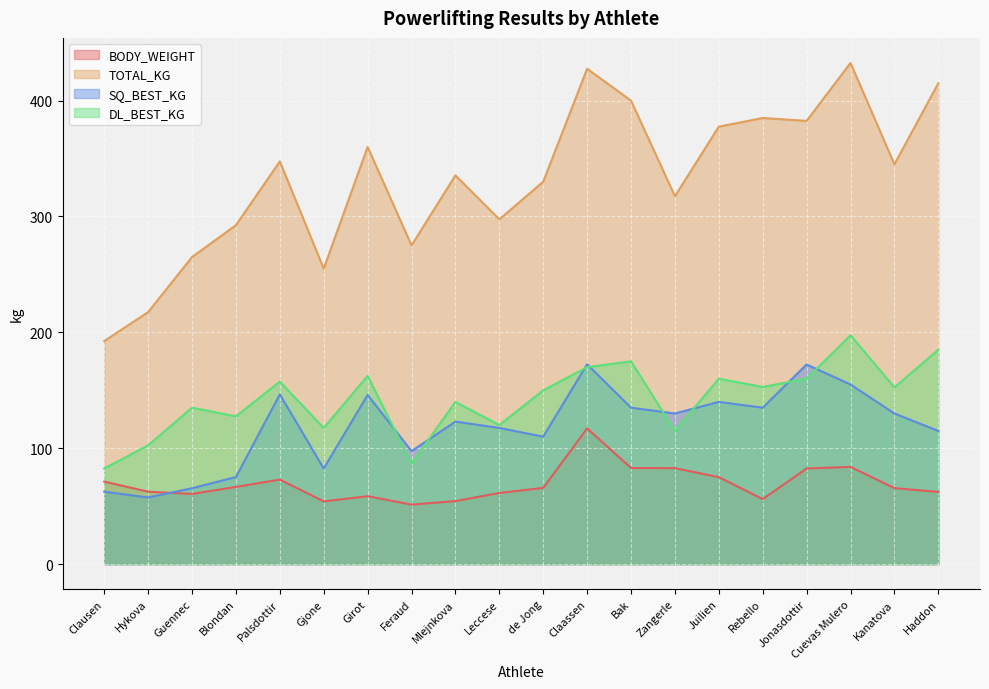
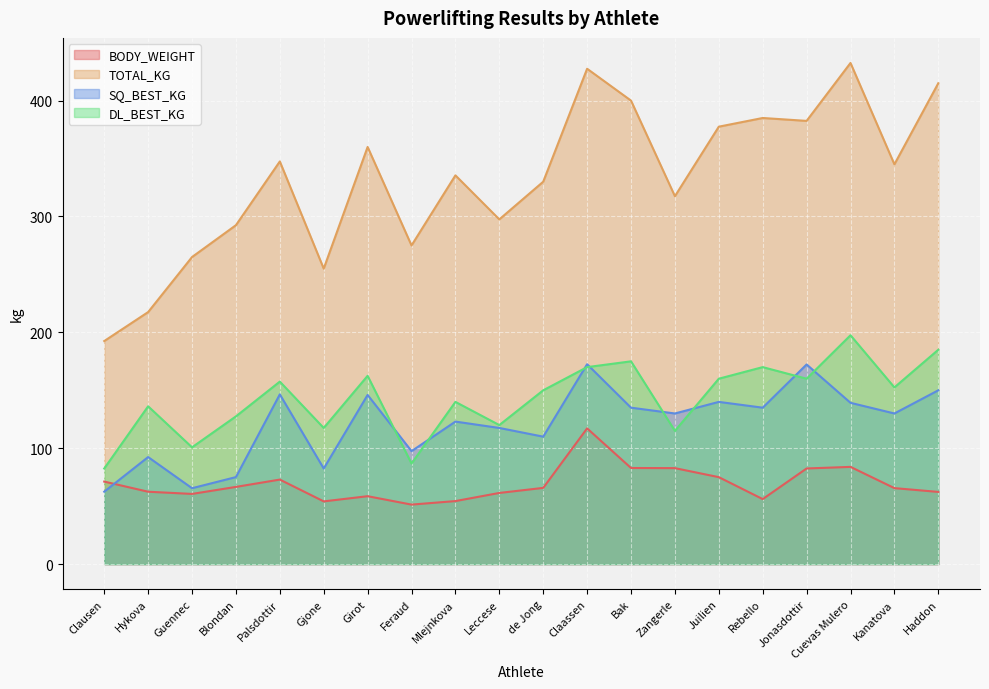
  {
    "SQ_BEST_KG": {
      "Clausen": 63,
-     "Hykova": 58,
+     "Hykova": 92,
      "Guennec": 66,
      "Blondan": 75,
      "Palsdottir": 147,
      "Gjone": 83,
      "Girot": 146,
      "Feraud": 98,
      "Mlejnkova": 123,
      "Leccese": 118,
      "de Jong": 110,
      "Claassen": 173,
      "Bak": 135,
      "Zangerle": 130,
      "Juilien": 140,
      "Rebello": 135,
      "Jonasdottir": 172,
-     "Cuevas Mulero": 155,
+     "Cuevas Mulero": 139,
      "Kanatova": 130,
-     "Haddon": 115
+     "Haddon": 150
    },
    "DL_BEST_KG": {
      "Clausen": 83,
-     "Hykova": 103,
-     "Guennec": 135,
+     "Hykova": 136,
+     "Guennec": 101,
      "Blondan": 128,
      "Palsdottir": 158,
      "Gjone": 118,
      "Girot": 163,
      "Feraud": 87,
      "Mlejnkova": 140,
      "Leccese": 120,
      "de Jong": 150,
      "Claassen": 170,
      "Bak": 175,
      "Zangerle": 115,
      "Juilien": 160,
-     "Rebello": 153,
+     "Rebello": 170,
      "Jonasdottir": 160,
      "Cuevas Mulero": 198,
      "Kanatova": 153,
      "Haddon": 185
    }
  }
